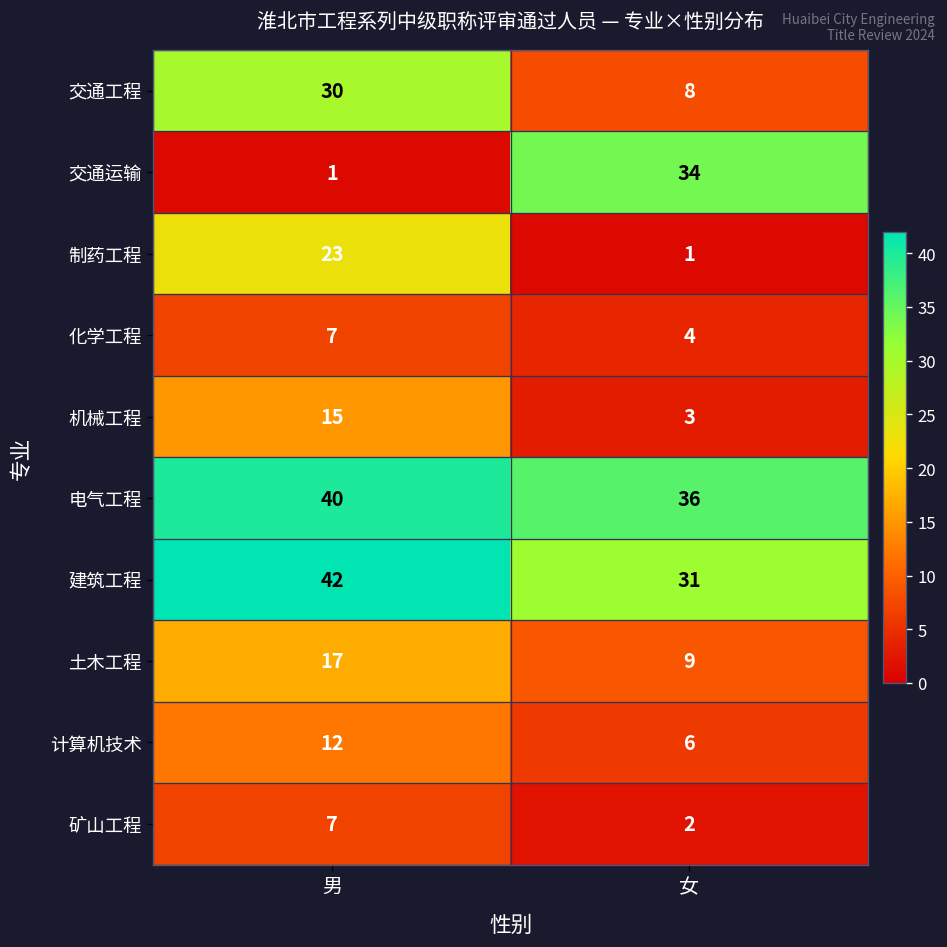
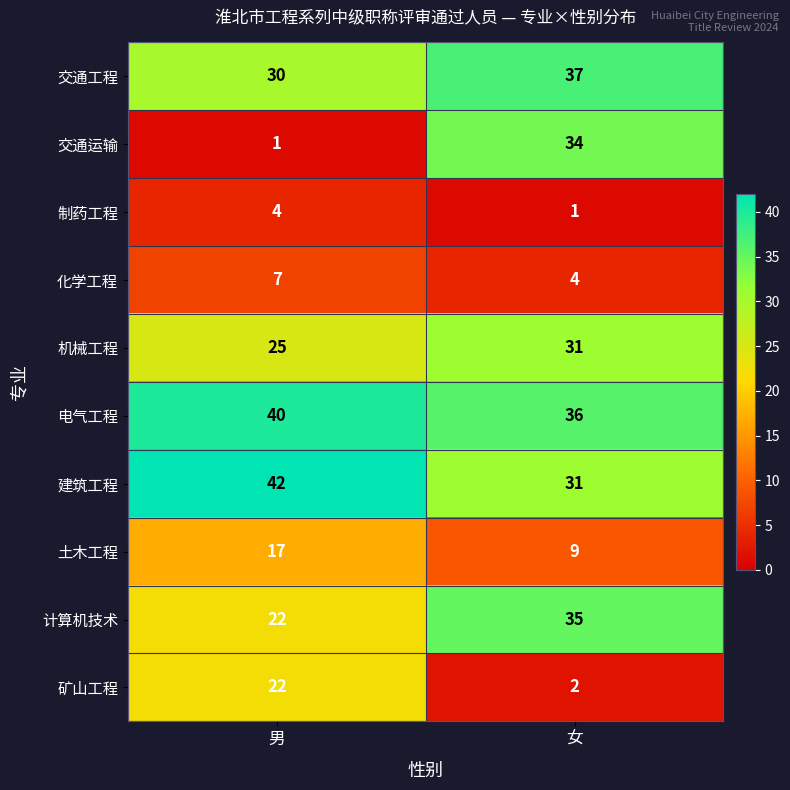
  {
    "交通工程": {
      "男": 30,
-     "女": 8
+     "女": 37
    },
    "交通运输": {
      "男": 1,
      "女": 34
    },
    "制药工程": {
-     "男": 23,
+     "男": 4,
      "女": 1
    },
    "化学工程": {
      "男": 7,
      "女": 4
    },
    "机械工程": {
-     "男": 15,
-     "女": 3
+     "男": 25,
+     "女": 31
    },
    "电气工程": {
      "男": 40,
      "女": 36
    },
    "建筑工程": {
      "男": 42,
      "女": 31
    },
    "土木工程": {
      "男": 17,
      "女": 9
    },
    "计算机技术": {
-     "男": 12,
-     "女": 6
+     "男": 22,
+     "女": 35
    },
    "矿山工程": {
-     "男": 7,
+     "男": 22,
      "女": 2
    }
  }
